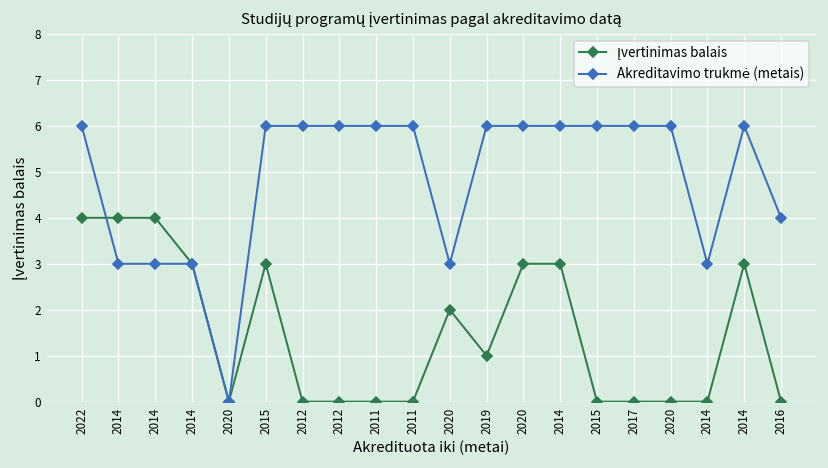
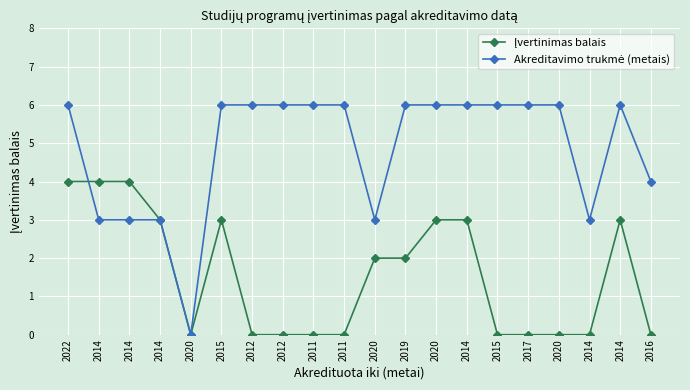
  {
    "Įvertinimas balais": {
      "2022": 4,
-     "2019": 1,
+     "2019": 2,
      "2017": 0,
      "2016": 0
    },
    "Akreditavimo trukmė (metais)": {
      "2022": 6,
      "2019": 6,
      "2017": 6,
      "2016": 4
    }
  }
